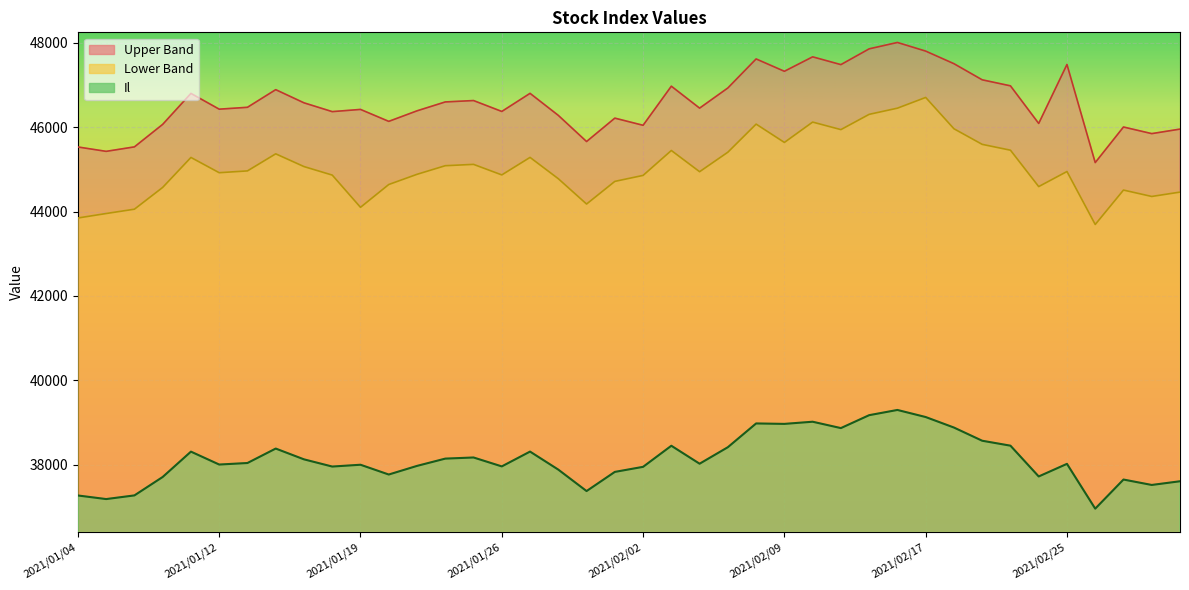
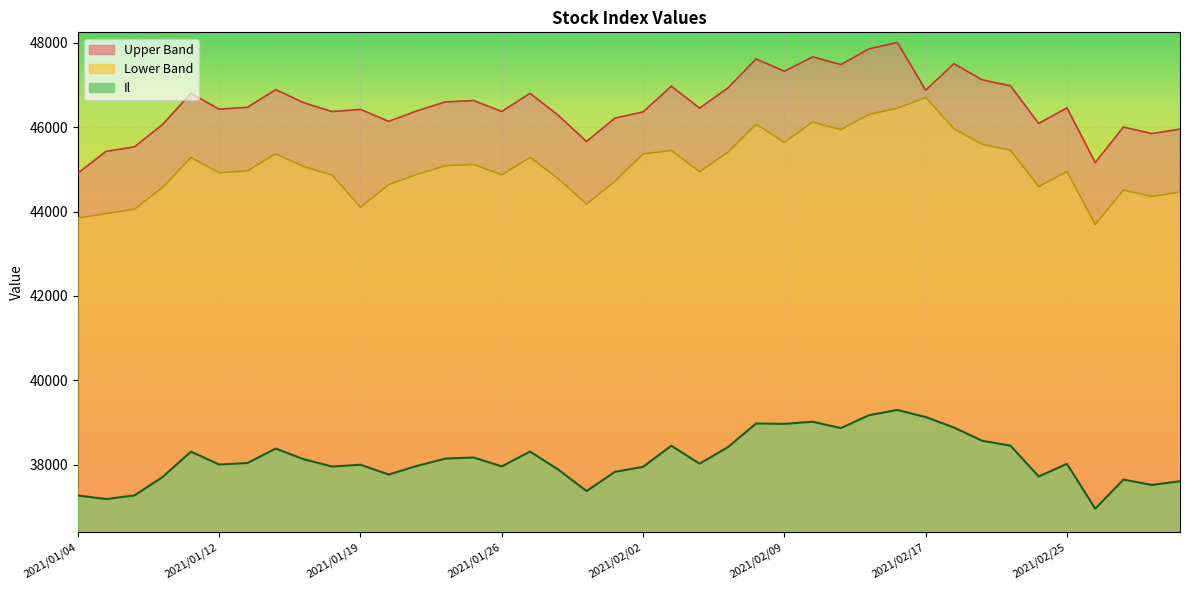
  {
    "Upper Band": {
-     "2021/01/04": 45500,
+     "2021/01/04": 44900,
      "2021/01/12": 46400,
      "2021/01/19": 46400,
      "2021/01/26": 46400,
-     "2021/02/02": 46000,
+     "2021/02/02": 46400,
      "2021/02/09": 47300,
-     "2021/02/17": 47800,
-     "2021/02/25": 47500
+     "2021/02/17": 46900,
+     "2021/02/25": 46500
    },
    "Lower Band": {
      "2021/01/04": 43800,
      "2021/01/12": 44900,
      "2021/01/19": 44100,
      "2021/01/26": 44900,
-     "2021/02/02": 44900,
+     "2021/02/02": 45400,
      "2021/02/09": 45600,
      "2021/02/17": 46700,
      "2021/02/25": 44900
    }
  }
